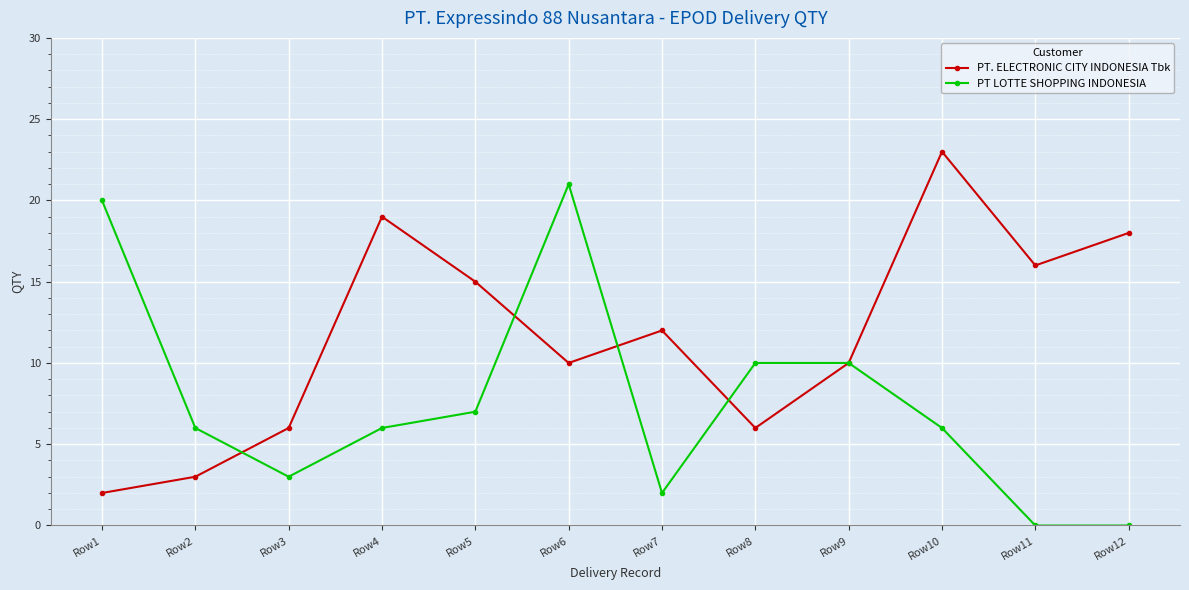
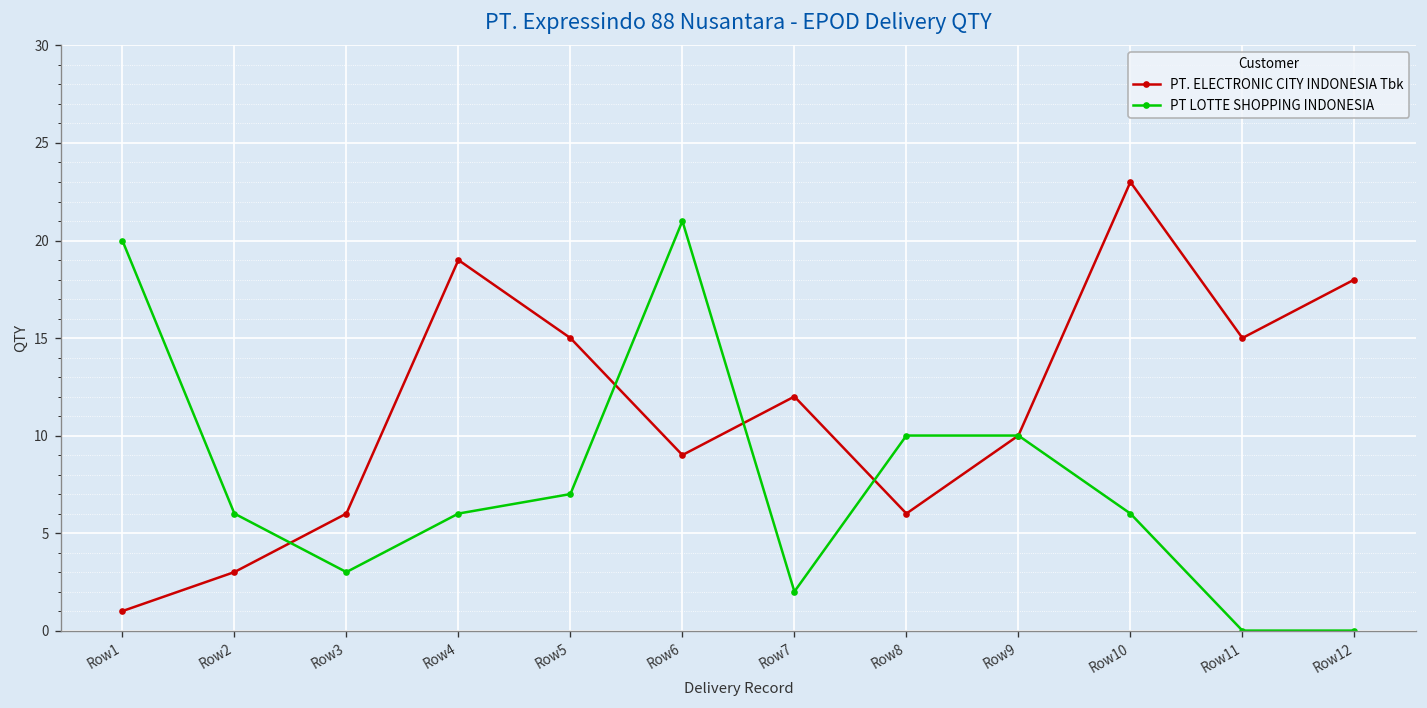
  {
    "PT. ELECTRONIC CITY INDONESIA Tbk": {
-     "Row1": 2,
+     "Row1": 1,
      "Row2": 3,
      "Row3": 6,
      "Row4": 19,
      "Row5": 15,
-     "Row6": 10,
+     "Row6": 9,
      "Row7": 12,
      "Row8": 6,
      "Row10": 23,
-     "Row11": 16,
+     "Row11": 15,
      "Row12": 18
    },
    "PT LOTTE SHOPPING INDONESIA": {
      "Row1": 20,
      "Row2": 6,
      "Row3": 3,
      "Row4": 6,
      "Row5": 7,
      "Row6": 21,
      "Row7": 2,
      "Row8": 10,
      "Row10": 6,
      "Row11": 0,
      "Row12": 0
    }
  }
